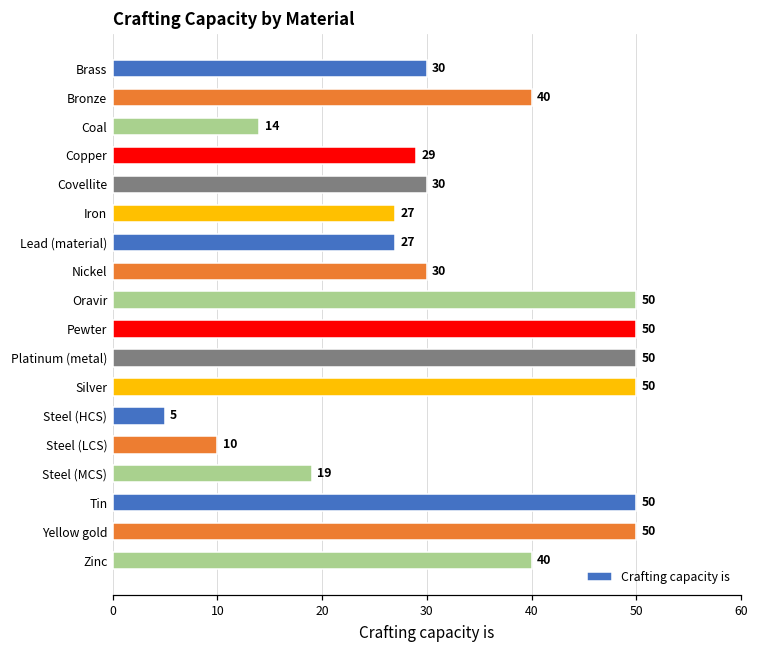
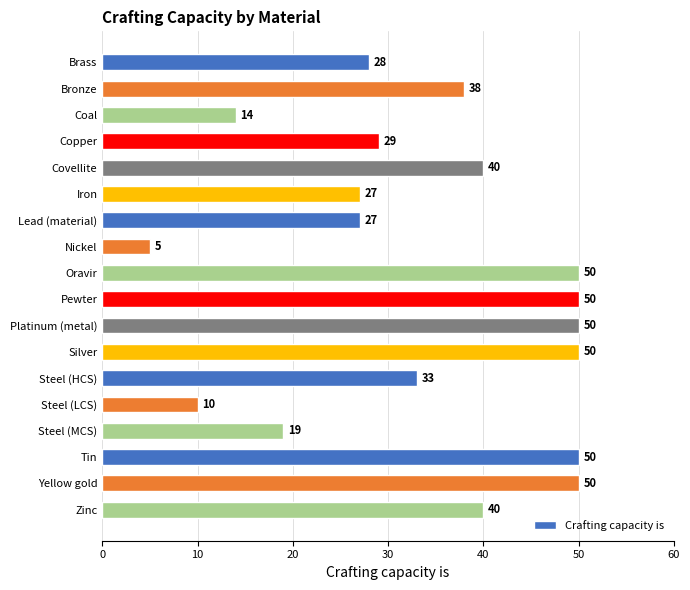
  {
-   "Brass": 30,
-   "Bronze": 40,
+   "Brass": 28,
+   "Bronze": 38,
    "Coal": 14,
    "Copper": 29,
-   "Covellite": 30,
+   "Covellite": 40,
    "Iron": 27,
    "Lead (material)": 27,
-   "Nickel": 30,
+   "Nickel": 5,
    "Oravir": 50,
    "Pewter": 50,
    "Platinum (metal)": 50,
    "Silver": 50,
-   "Steel (HCS)": 5,
+   "Steel (HCS)": 33,
    "Steel (LCS)": 10,
    "Steel (MCS)": 19,
    "Tin": 50,
    "Yellow gold": 50,
    "Zinc": 40
  }
